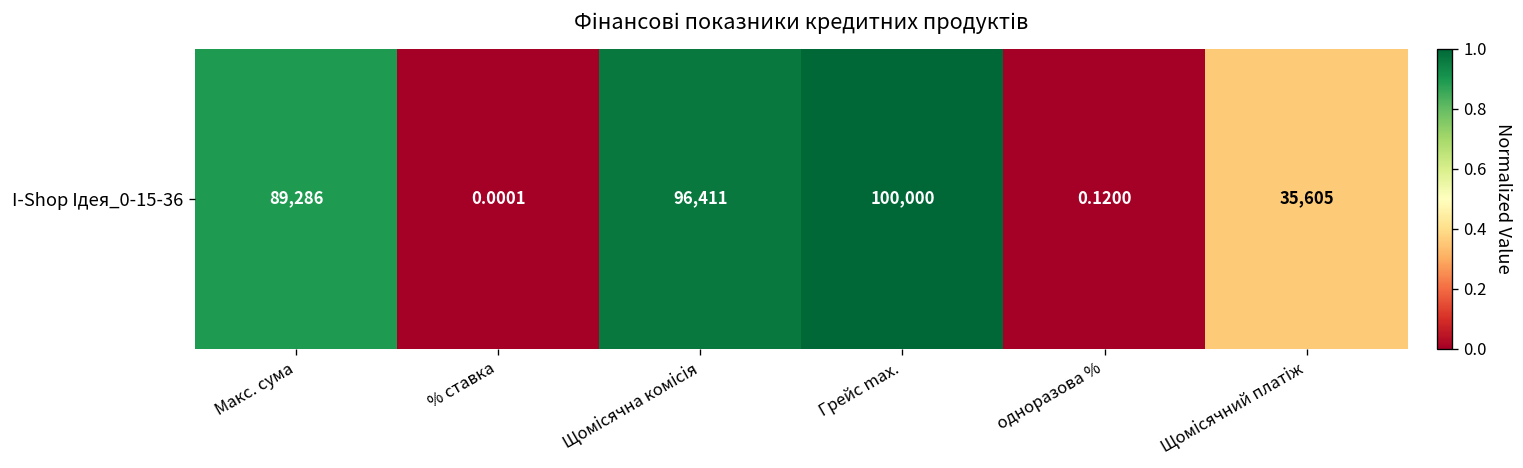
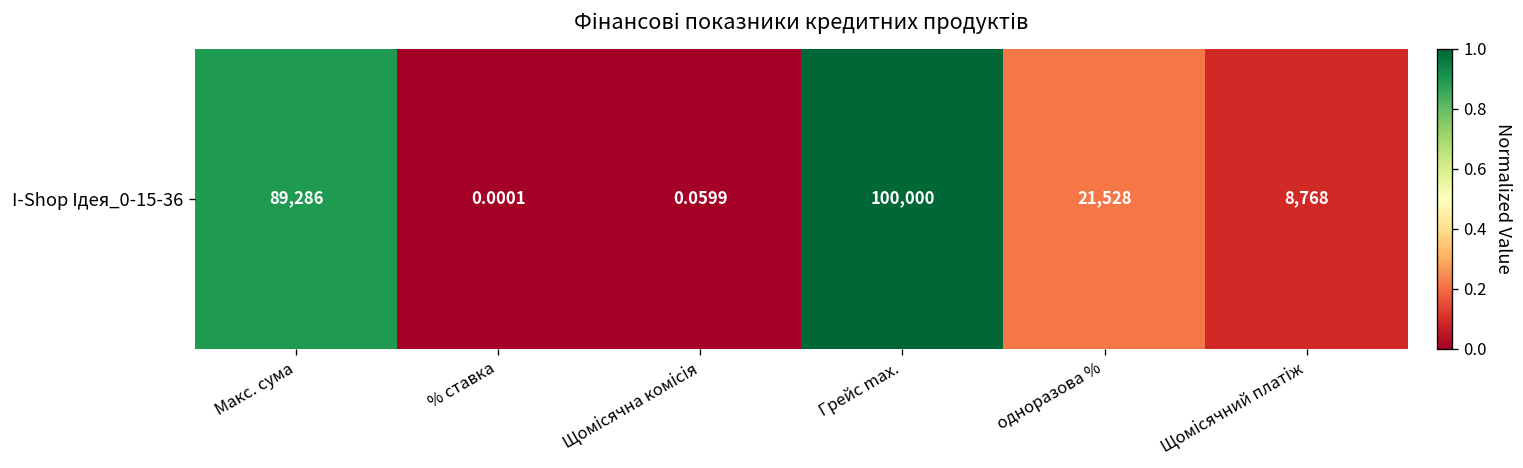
  {
    "I-Shop Ідея_0-15-36": {
      "Макс. сума": "89,286",
      "% ставка": "0.0001",
-     "Щомісячна комісія": "96,411",
+     "Щомісячна комісія": "0.0599",
      "Грейс max.": "100,000",
-     "одноразова %": "0.1200",
-     "Щомісячний платіж": "35,605"
+     "одноразова %": "21,528",
+     "Щомісячний платіж": "8,768"
    }
  }
